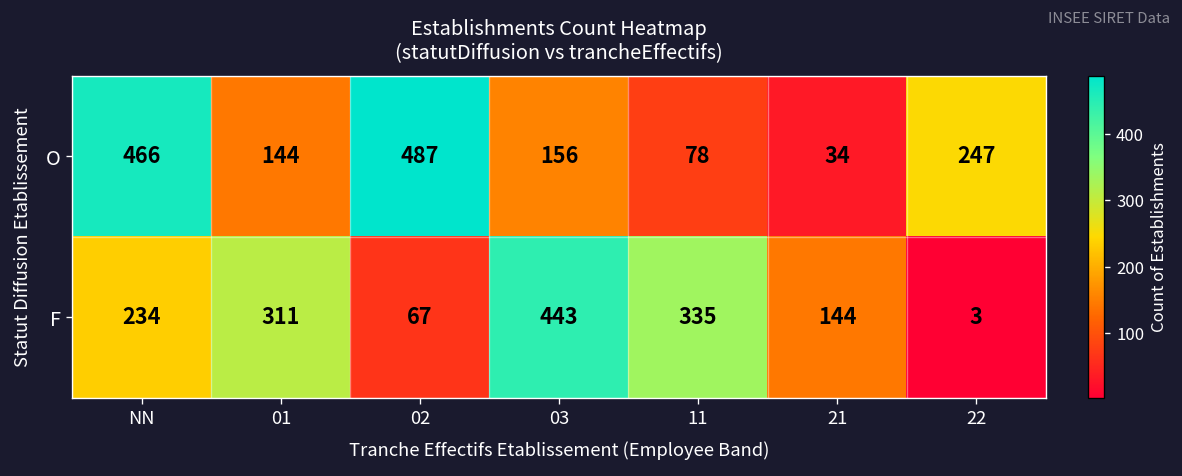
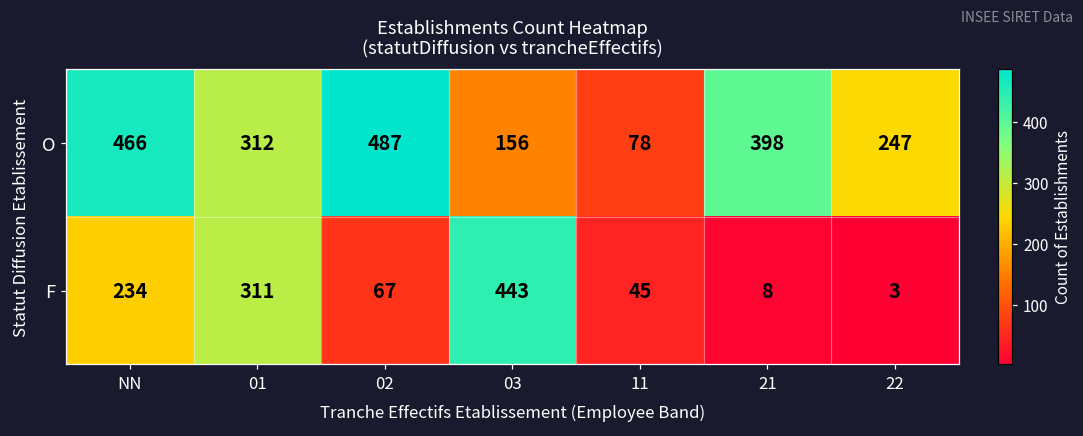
  {
    "O": {
      "NN": 466,
-     "01": 144,
+     "01": 312,
      "02": 487,
      "03": 156,
      "11": 78,
-     "21": 34,
+     "21": 398,
      "22": 247
    },
    "F": {
      "NN": 234,
      "01": 311,
      "02": 67,
      "03": 443,
-     "11": 335,
-     "21": 144,
+     "11": 45,
+     "21": 8,
      "22": 3
    }
  }
